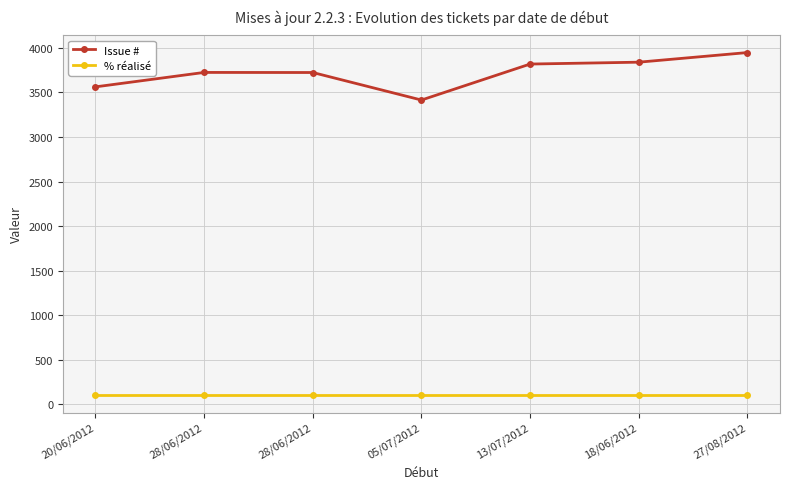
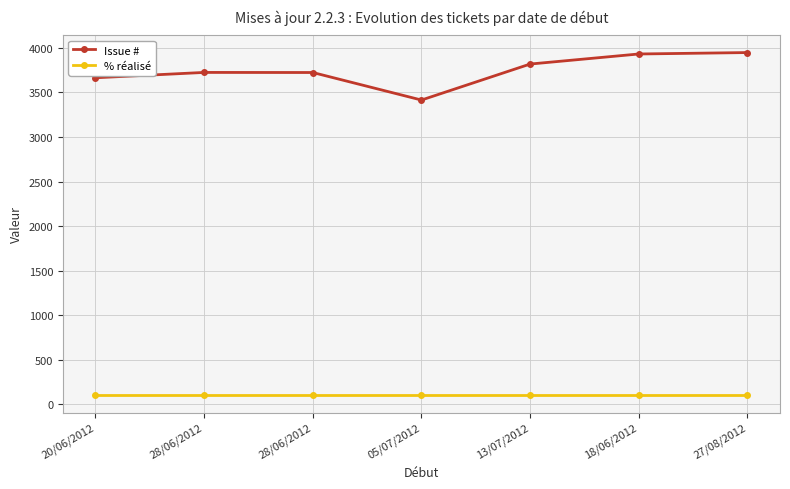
  {
    "Issue #": {
-     "20/06/2012": 3600,
+     "20/06/2012": 3700,
      "05/07/2012": 3400,
      "13/07/2012": 3800,
-     "18/06/2012": 3800,
+     "18/06/2012": 3900,
      "27/08/2012": 3900
    },
    "% réalisé": {
      "20/06/2012": 100,
      "05/07/2012": 100,
      "13/07/2012": 100,
      "18/06/2012": 100,
      "27/08/2012": 100
    }
  }
